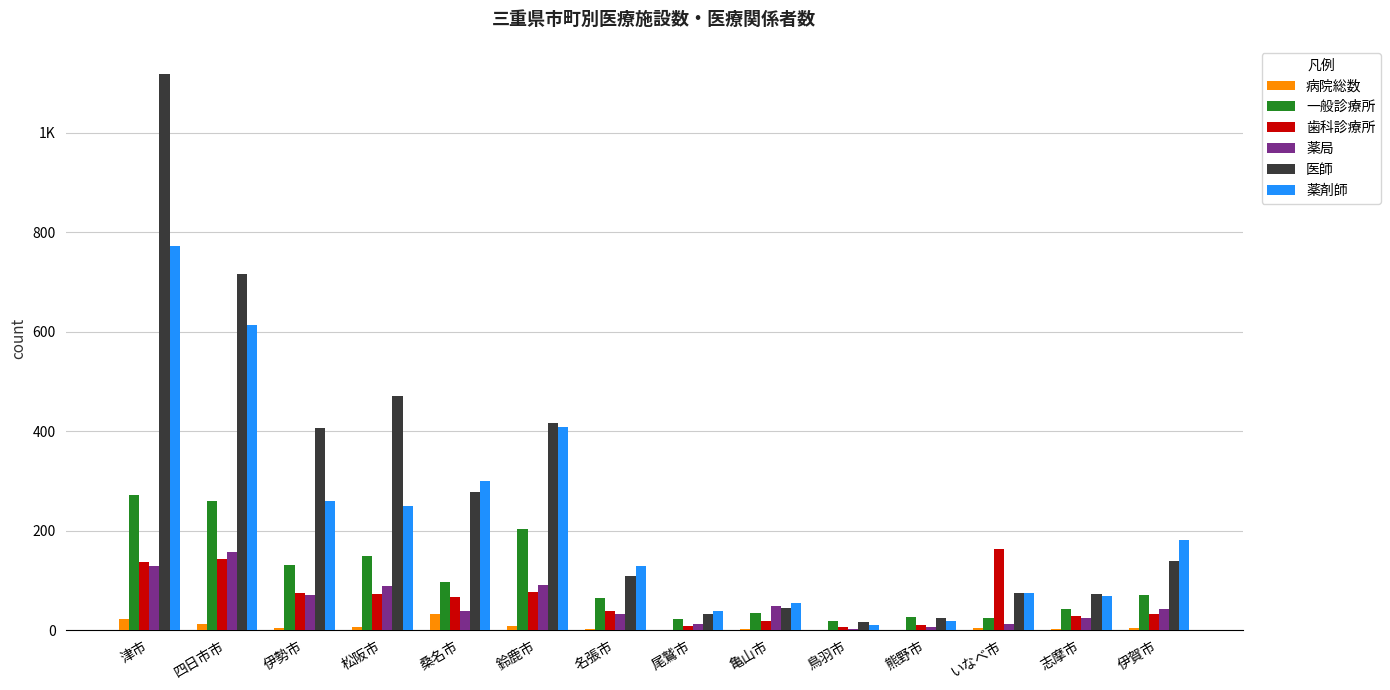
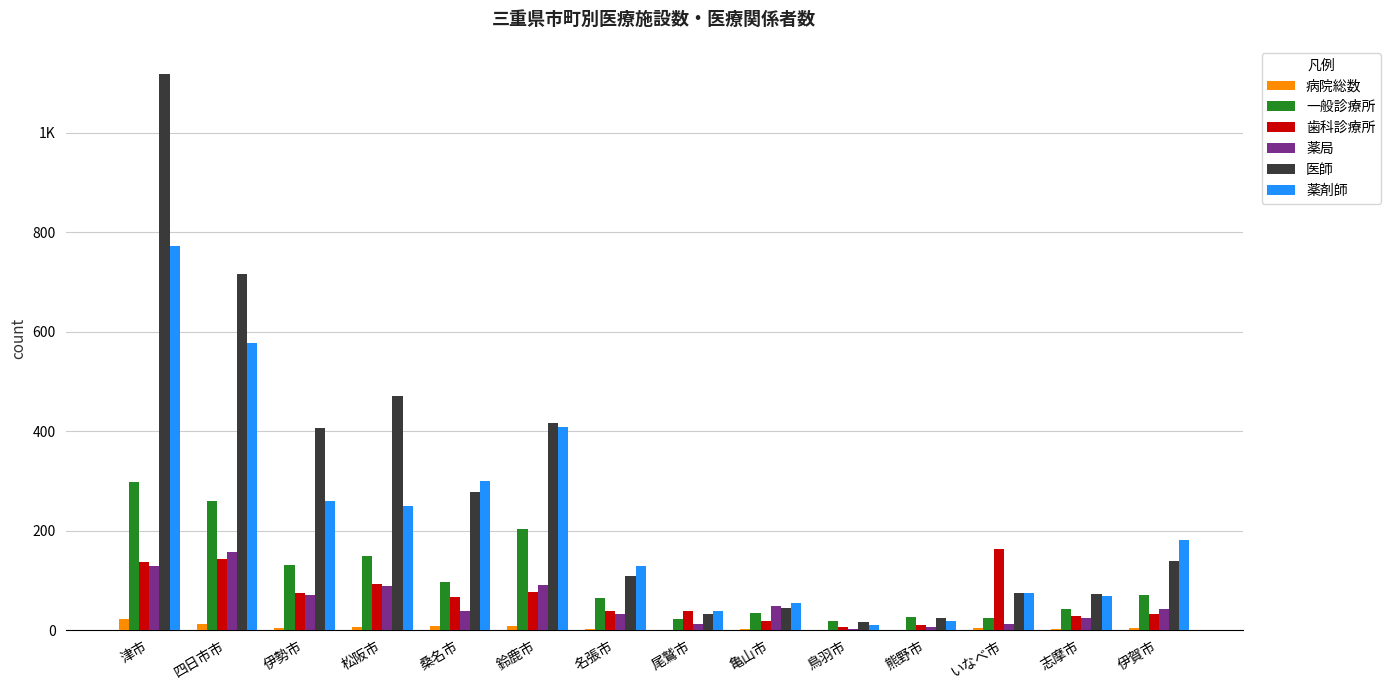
  {
    "病院総数": {
      "津市": 20,
      "四日市市": 10,
      "松阪市": 10,
-     "桑名市": 30,
+     "桑名市": 10,
      "鈴鹿市": 10,
      "鳥羽市": 0
    },
    "一般診療所": {
-     "津市": 270,
+     "津市": 300,
      "四日市市": 260,
      "伊勢市": 130,
      "松阪市": 150,
      "桑名市": 100,
      "鈴鹿市": 200,
      "名張市": 70,
      "尾鷲市": 20,
      "亀山市": 40,
      "鳥羽市": 20,
      "熊野市": 30,
      "いなべ市": 30,
      "志摩市": 40,
      "伊賀市": 70
    },
    "歯科診療所": {
      "津市": 140,
      "四日市市": 140,
      "伊勢市": 80,
-     "松阪市": 70,
+     "松阪市": 90,
      "桑名市": 70,
      "鈴鹿市": 80,
      "名張市": 40,
-     "尾鷲市": 10,
+     "尾鷲市": 40,
      "亀山市": 20,
      "鳥羽市": 10,
      "熊野市": 10,
      "いなべ市": 160,
      "志摩市": 30,
      "伊賀市": 30
    },
    "薬局": {
      "津市": 130,
      "四日市市": 160,
      "伊勢市": 70,
      "松阪市": 90,
      "桑名市": 40,
      "鈴鹿市": 90,
      "名張市": 30,
      "尾鷲市": 10,
      "亀山市": 50,
      "熊野市": 10,
      "いなべ市": 10,
      "志摩市": 20,
      "伊賀市": 40
    },
    "医師": {
      "津市": 1120,
      "四日市市": 720,
      "伊勢市": 410,
      "松阪市": 470,
      "桑名市": 280,
      "鈴鹿市": 420,
      "名張市": 110,
      "尾鷲市": 30,
      "亀山市": 50,
      "鳥羽市": 20,
      "熊野市": 20,
      "いなべ市": 80,
      "志摩市": 70,
      "伊賀市": 140
    },
    "薬剤師": {
      "津市": 770,
-     "四日市市": 610,
+     "四日市市": 580,
      "伊勢市": 260,
      "松阪市": 250,
      "桑名市": 300,
      "鈴鹿市": 410,
      "名張市": 130,
      "尾鷲市": 40,
      "亀山市": 60,
      "鳥羽市": 10,
      "熊野市": 20,
      "いなべ市": 80,
      "志摩市": 70,
      "伊賀市": 180
    }
  }
